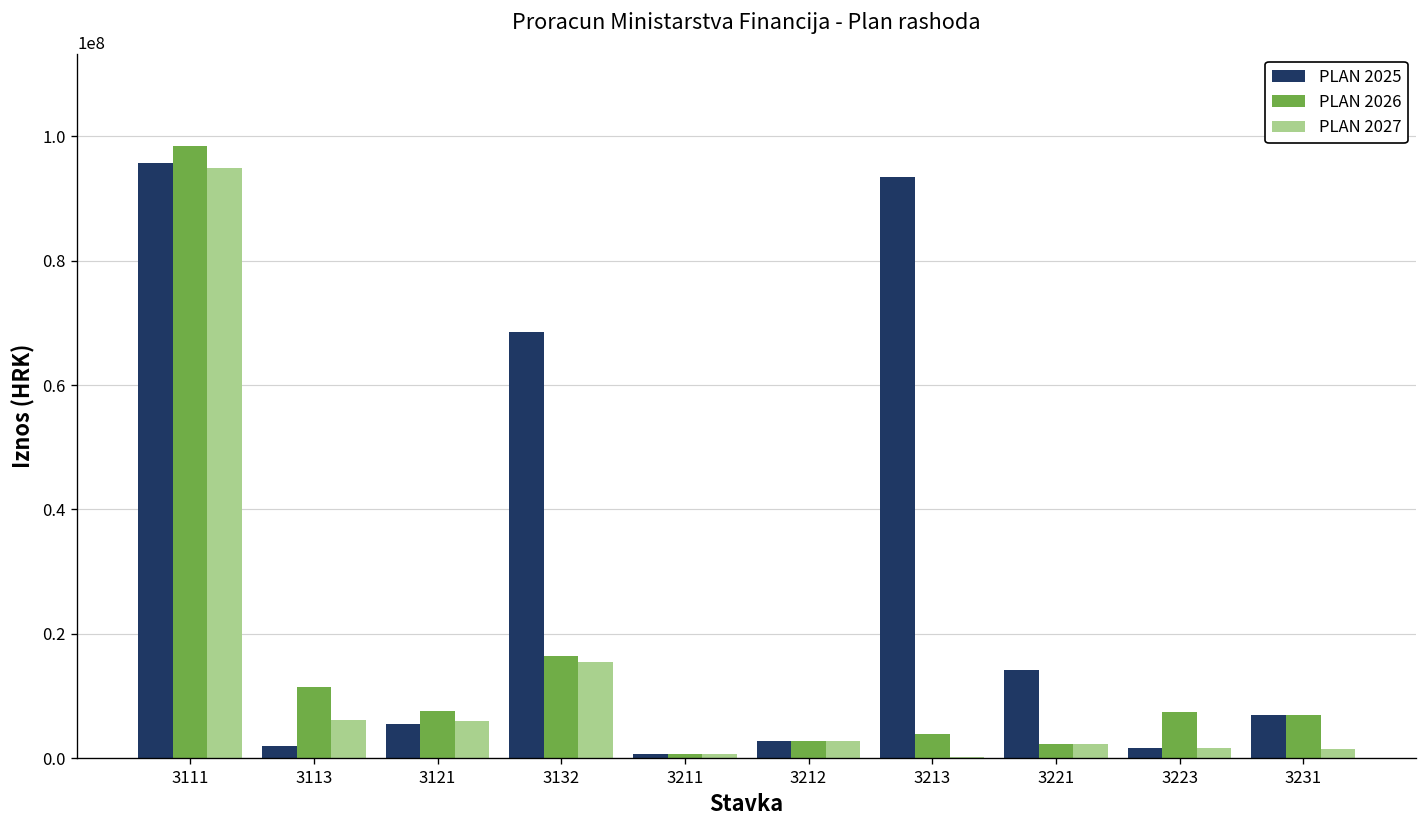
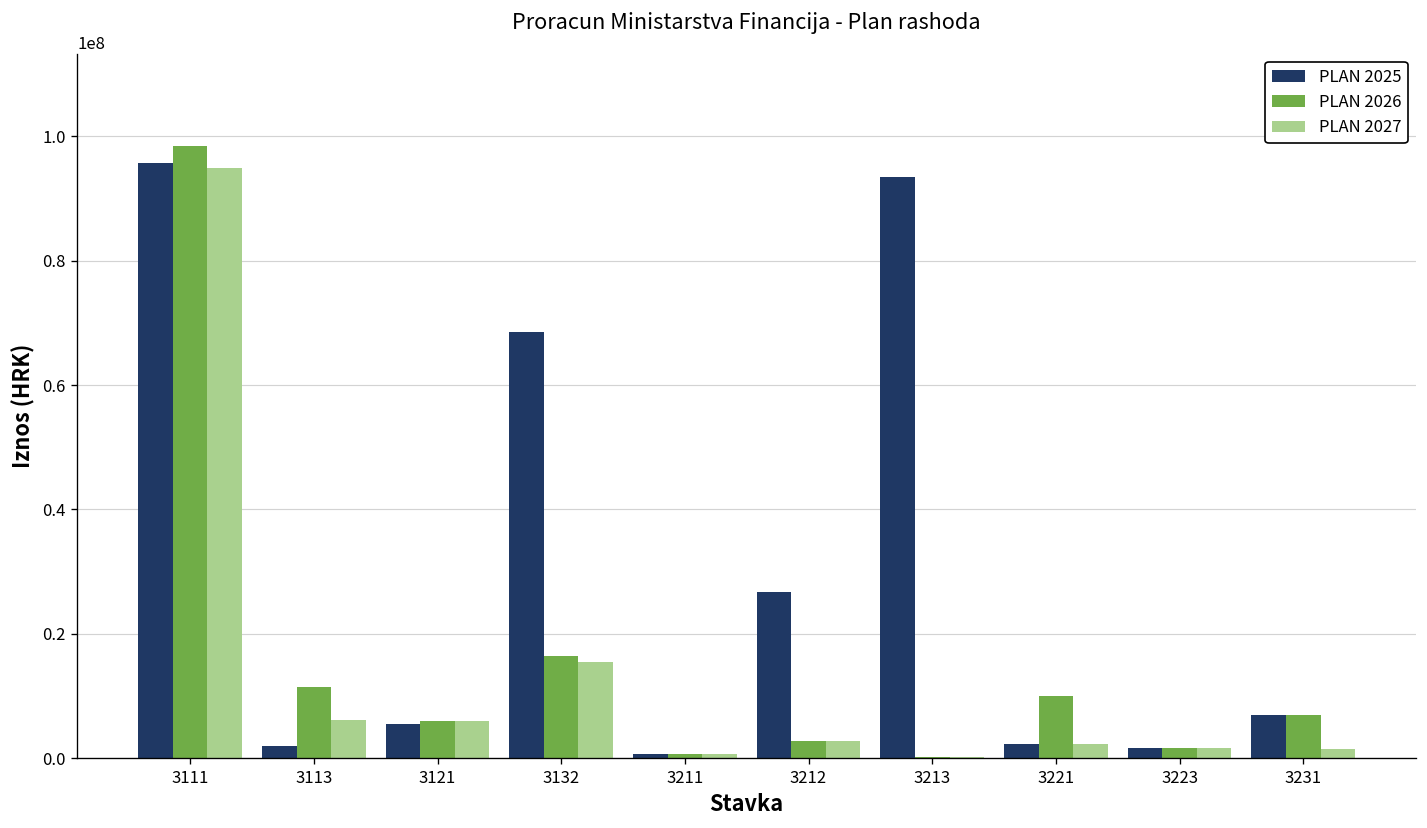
  {
    "PLAN 2025": {
      "3111": 96000000,
      "3113": 2000000,
      "3121": 5000000,
      "3132": 69000000,
      "3211": 1000000,
-     "3212": 3000000,
+     "3212": 27000000,
      "3213": 94000000,
-     "3221": 14000000,
+     "3221": 2000000,
      "3223": 2000000,
      "3231": 7000000
    },
    "PLAN 2026": {
      "3111": 99000000,
      "3113": 11000000,
-     "3121": 8000000,
+     "3121": 6000000,
      "3132": 16000000,
      "3211": 1000000,
      "3212": 3000000,
-     "3213": 4000000,
-     "3221": 2000000,
-     "3223": 7000000,
+     "3213": 0,
+     "3221": 10000000,
+     "3223": 2000000,
      "3231": 7000000
    },
    "PLAN 2027": {
      "3111": 95000000,
      "3113": 6000000,
      "3121": 6000000,
      "3132": 16000000,
      "3211": 1000000,
      "3212": 3000000,
      "3221": 2000000,
      "3223": 2000000,
      "3231": 2000000
    }
  }
